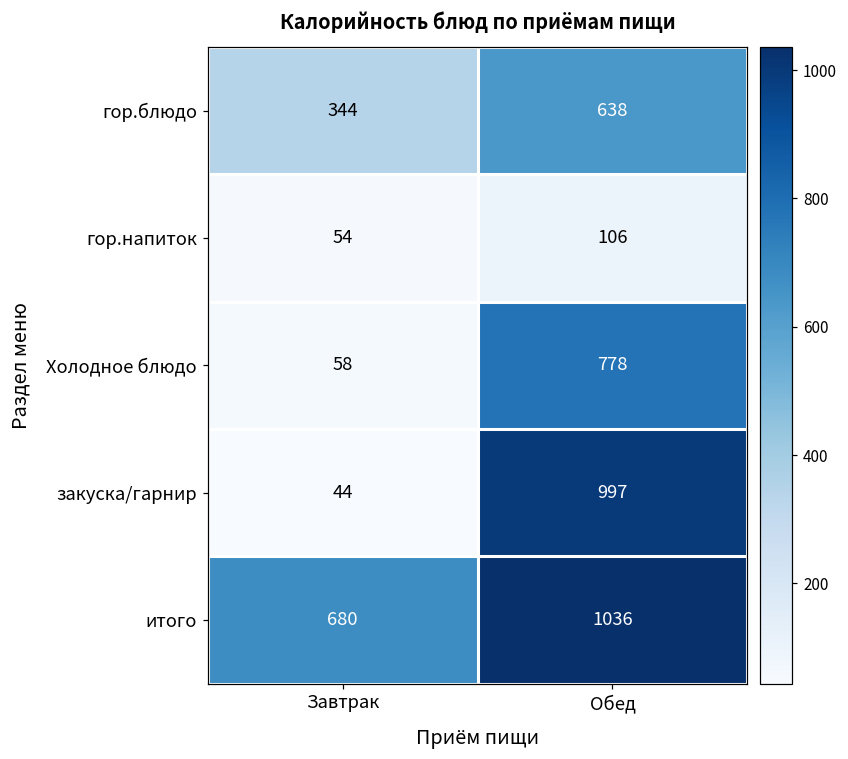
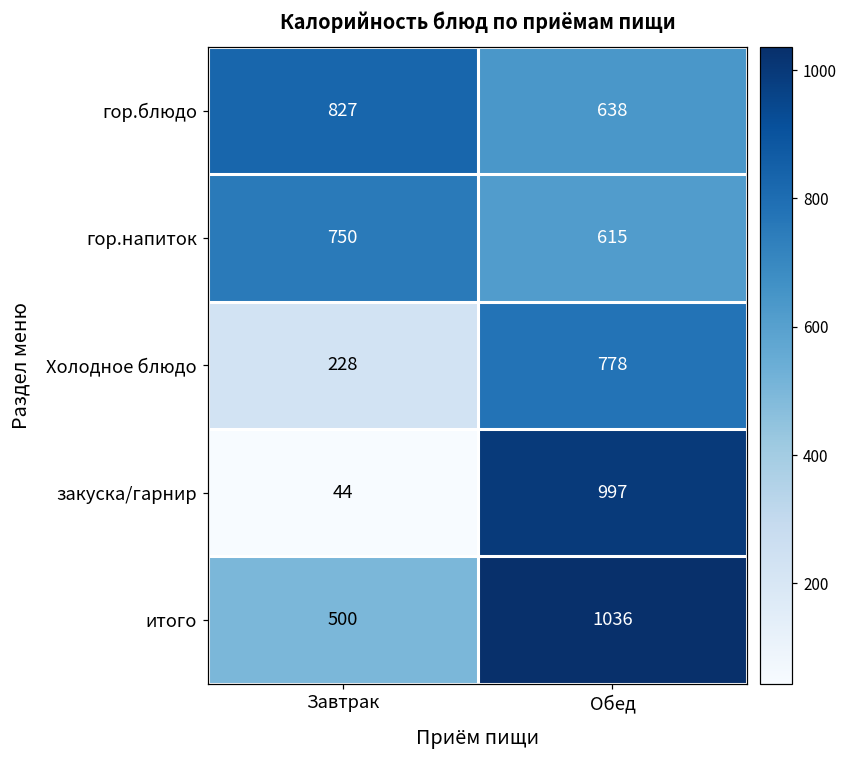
  {
    "гор.блюдо": {
-     "Завтрак": 344,
+     "Завтрак": 827,
      "Обед": 638
    },
    "гор.напиток": {
-     "Завтрак": 54,
-     "Обед": 106
+     "Завтрак": 750,
+     "Обед": 615
    },
    "Холодное блюдо": {
-     "Завтрак": 58,
+     "Завтрак": 228,
      "Обед": 778
    },
    "закуска/гарнир": {
      "Завтрак": 44,
      "Обед": 997
    },
    "итого": {
-     "Завтрак": 680,
+     "Завтрак": 500,
      "Обед": 1036
    }
  }
